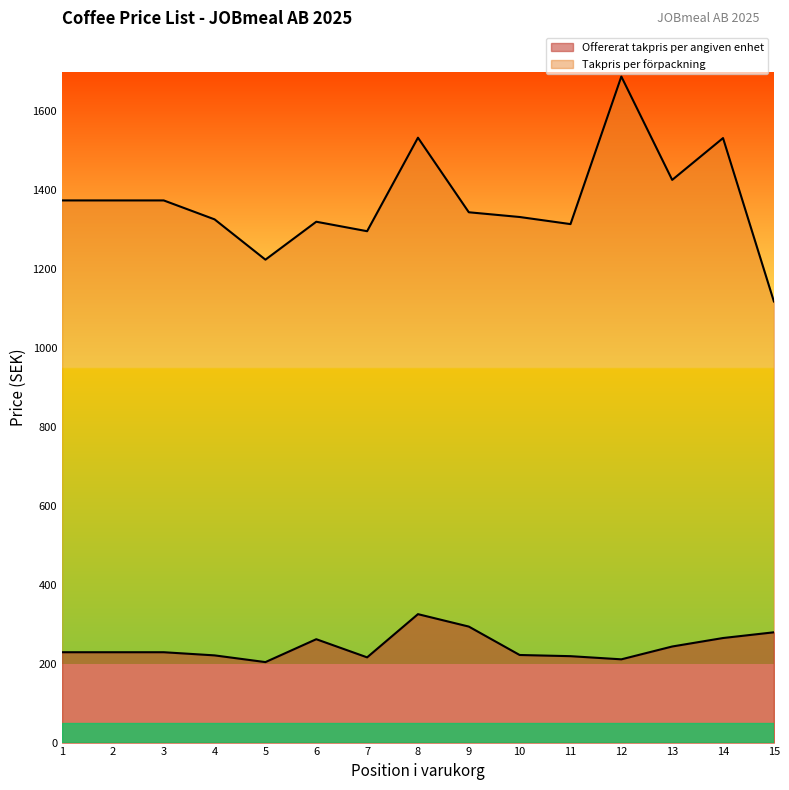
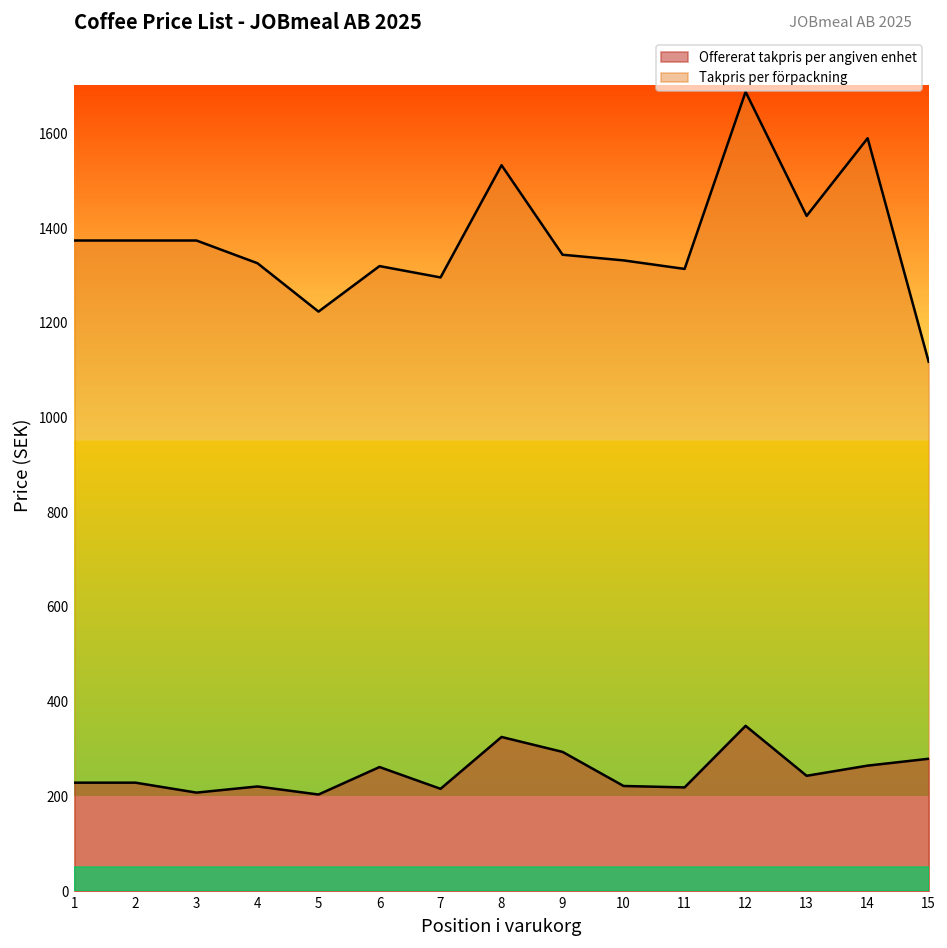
  {
    "Offererat takpris per angiven enhet": {
      "1": 230,
      "2": 230,
-     "3": 230,
+     "3": 210,
      "4": 220,
      "5": 200,
      "6": 260,
      "7": 220,
      "8": 330,
      "9": 290,
      "10": 220,
      "11": 220,
-     "12": 210,
+     "12": 350,
      "13": 240,
      "14": 270,
      "15": 280
    },
    "Takpris per förpackning": {
      "1": 1370,
      "2": 1370,
      "3": 1370,
      "4": 1330,
      "5": 1220,
      "6": 1320,
      "7": 1300,
      "8": 1530,
      "9": 1340,
      "10": 1330,
      "11": 1310,
      "12": 1690,
      "13": 1430,
-     "14": 1530,
+     "14": 1590,
      "15": 1120
    }
  }
